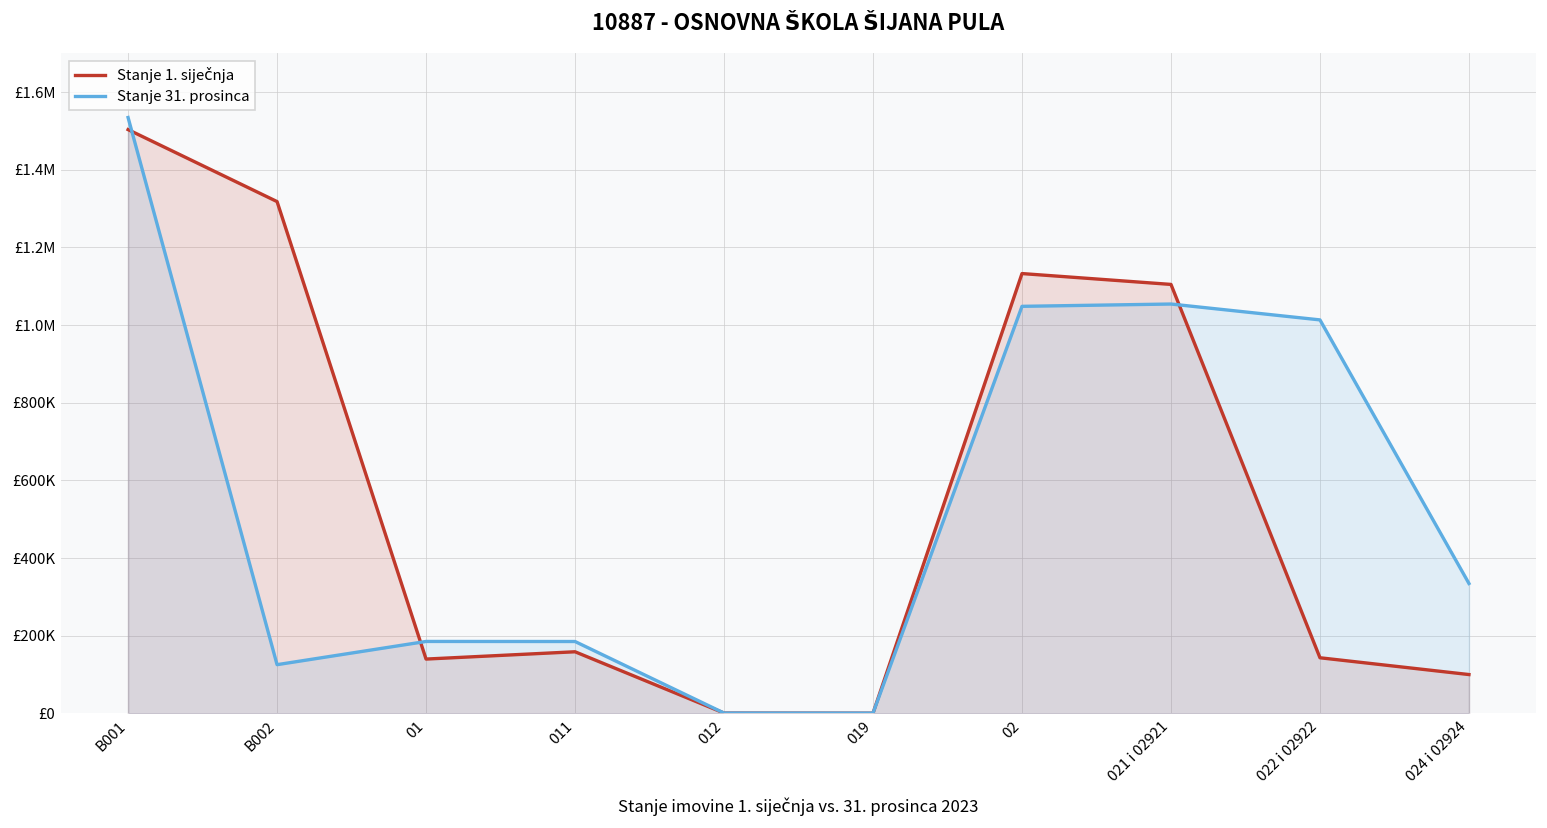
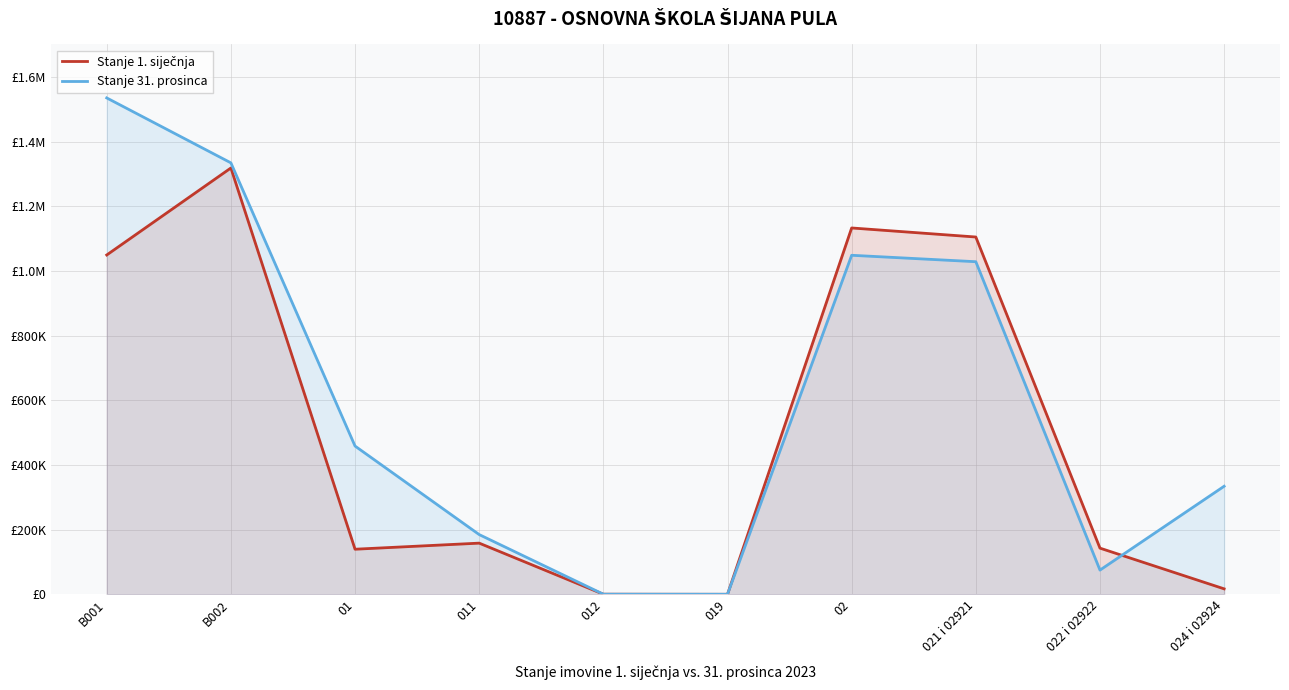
  {
    "Stanje 1. siječnja": {
-     "B001": "£1500000",
+     "B001": "£1050000",
      "B002": "£1320000",
      "01": "£140000",
      "011": "£160000",
      "02": "£1130000",
      "021 i 02921": "£1100000",
      "022 i 02922": "£140000",
-     "024 i 02924": "£100000"
+     "024 i 02924": "£20000"
    },
    "Stanje 31. prosinca": {
      "B001": "£1530000",
-     "B002": "£130000",
-     "01": "£190000",
+     "B002": "£1330000",
+     "01": "£460000",
      "011": "£190000",
      "02": "£1050000",
-     "021 i 02921": "£1050000",
-     "022 i 02922": "£1010000",
+     "021 i 02921": "£1030000",
+     "022 i 02922": "£80000",
      "024 i 02924": "£330000"
    }
  }
